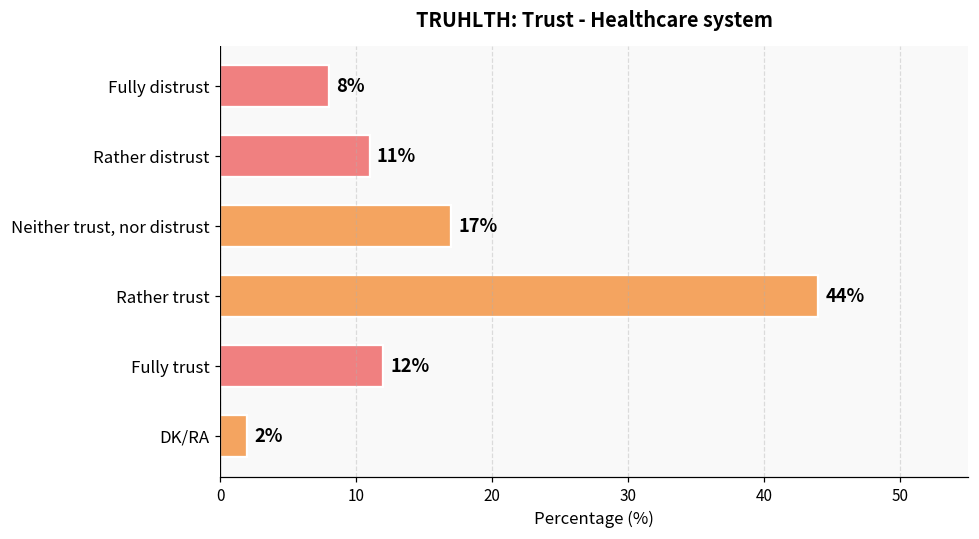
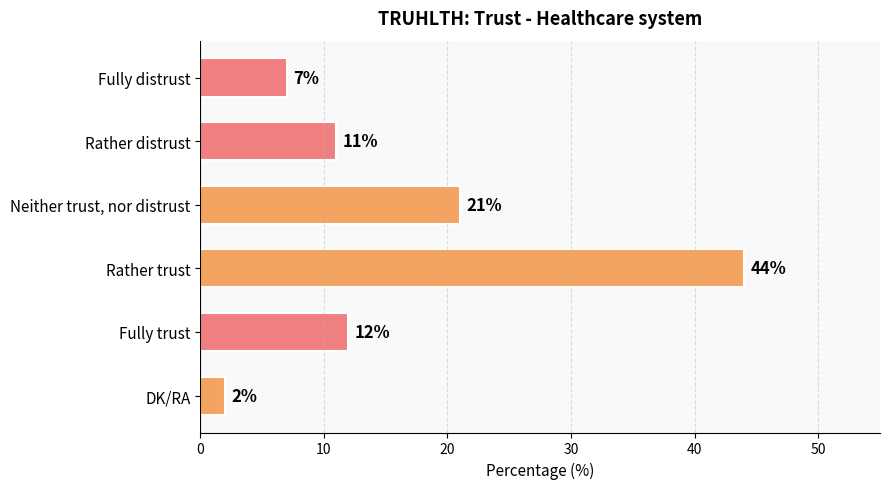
  {
-   "Fully distrust": "8%",
+   "Fully distrust": "7%",
    "Rather distrust": "11%",
-   "Neither trust, nor distrust": "17%",
+   "Neither trust, nor distrust": "21%",
    "Rather trust": "44%",
    "Fully trust": "12%",
    "DK/RA": "2%"
  }
